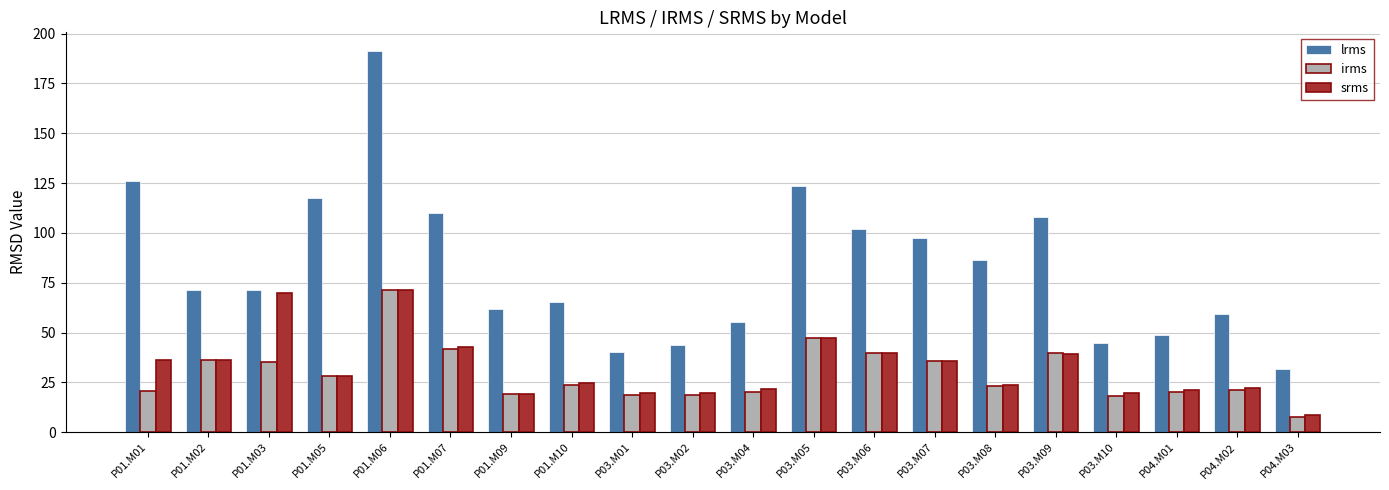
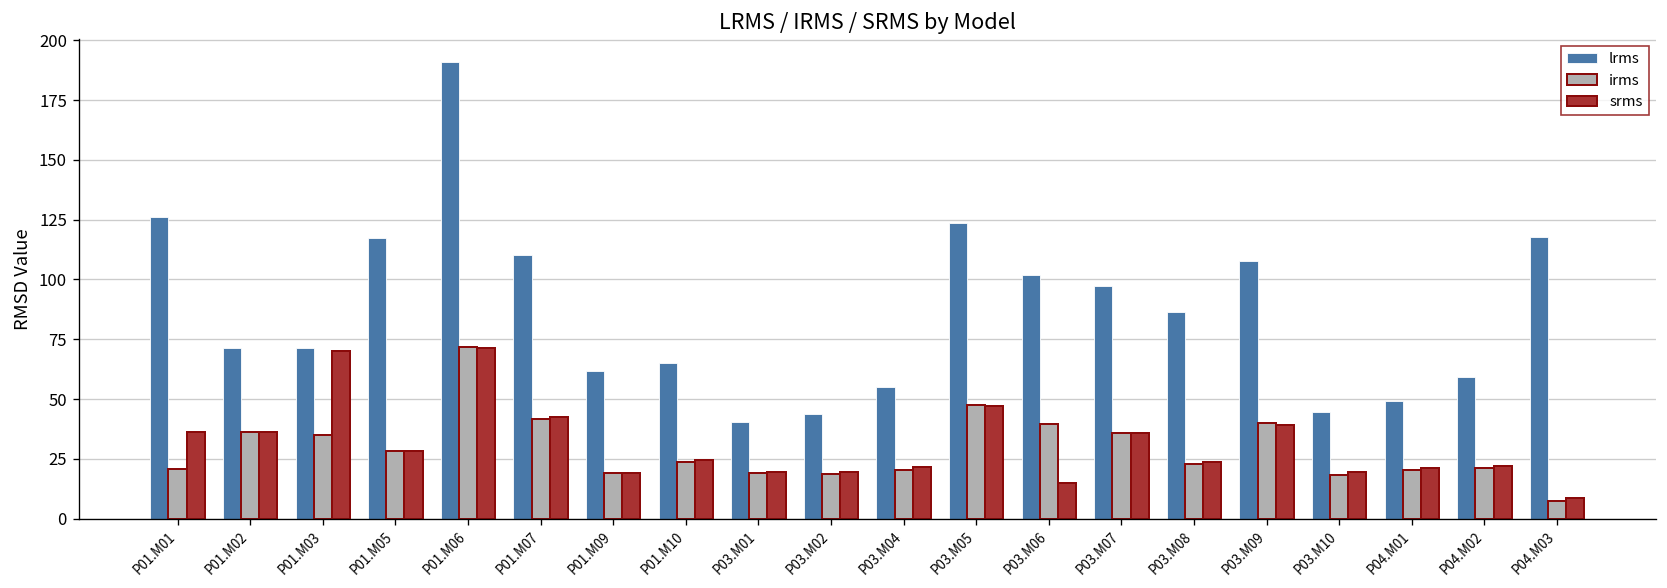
  {
    "lrms": {
      "P01.M01": 126,
      "P01.M02": 72,
      "P01.M03": 71,
      "P01.M05": 117,
      "P01.M06": 191,
      "P01.M07": 110,
      "P01.M09": 62,
      "P01.M10": 65,
      "P03.M01": 40,
      "P03.M02": 44,
      "P03.M04": 55,
      "P03.M05": 123,
      "P03.M06": 102,
      "P03.M07": 97,
      "P03.M08": 87,
      "P03.M09": 108,
      "P03.M10": 45,
      "P04.M01": 49,
      "P04.M02": 59,
-     "P04.M03": 32
+     "P04.M03": 118
    },
    "irms": {
      "P01.M01": 21,
      "P01.M02": 36,
      "P01.M03": 35,
      "P01.M05": 28,
      "P01.M06": 72,
      "P01.M07": 42,
      "P01.M09": 19,
      "P01.M10": 24,
      "P03.M01": 19,
      "P03.M02": 19,
      "P03.M04": 20,
      "P03.M05": 48,
      "P03.M06": 40,
      "P03.M07": 36,
      "P03.M08": 23,
      "P03.M09": 40,
      "P03.M10": 18,
      "P04.M01": 20,
      "P04.M02": 21,
      "P04.M03": 7
    },
    "srms": {
      "P01.M01": 36,
      "P01.M02": 36,
      "P01.M03": 70,
      "P01.M05": 28,
      "P01.M06": 71,
      "P01.M07": 43,
      "P01.M09": 19,
      "P01.M10": 24,
      "P03.M01": 20,
      "P03.M02": 20,
      "P03.M04": 22,
      "P03.M05": 47,
-     "P03.M06": 40,
+     "P03.M06": 15,
      "P03.M07": 36,
      "P03.M08": 24,
      "P03.M09": 39,
      "P03.M10": 19,
      "P04.M01": 21,
      "P04.M02": 22,
      "P04.M03": 9
    }
  }
